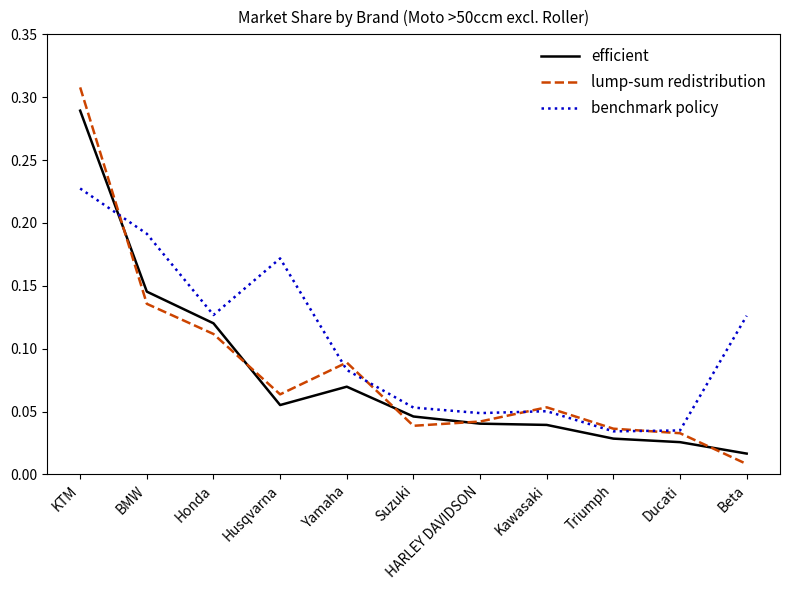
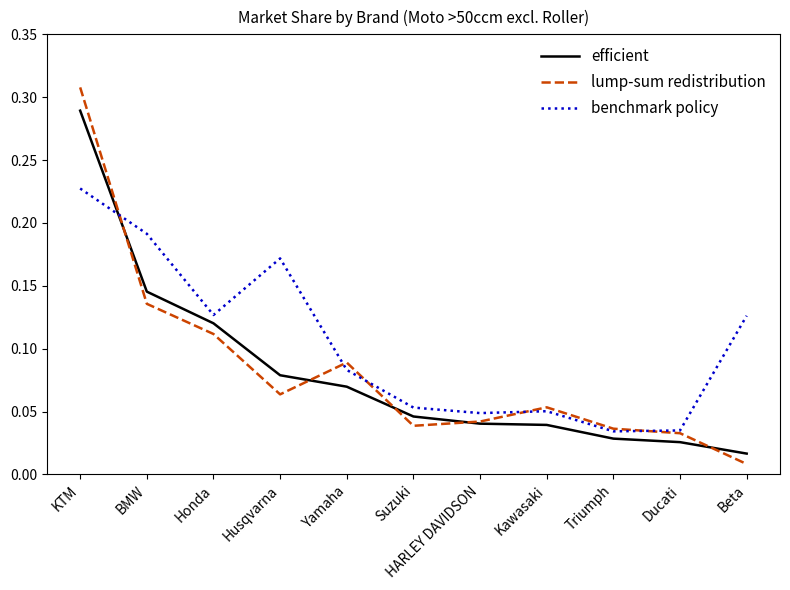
  {
    "efficient": {
      "KTM": 0.289,
      "BMW": 0.145,
      "Honda": 0.120,
-     "Husqvarna": 0.055,
+     "Husqvarna": 0.079,
      "Yamaha": 0.070,
      "Suzuki": 0.046,
      "Kawasaki": 0.039,
      "Triumph": 0.029,
      "Ducati": 0.026,
      "Beta": 0.017
    },
    "lump-sum redistribution": {
      "KTM": 0.308,
      "BMW": 0.136,
      "Honda": 0.112,
      "Husqvarna": 0.064,
      "Yamaha": 0.089,
      "Suzuki": 0.039,
      "Kawasaki": 0.053,
      "Triumph": 0.036,
      "Ducati": 0.033,
      "Beta": 0.008
    },
    "benchmark policy": {
      "KTM": 0.227,
      "BMW": 0.191,
      "Honda": 0.127,
      "Husqvarna": 0.172,
      "Yamaha": 0.083,
      "Suzuki": 0.053,
      "HARLEY DAVIDSON": 0.049,
      "Kawasaki": 0.050,
      "Triumph": 0.034,
      "Ducati": 0.035,
      "Beta": 0.126
    }
  }
